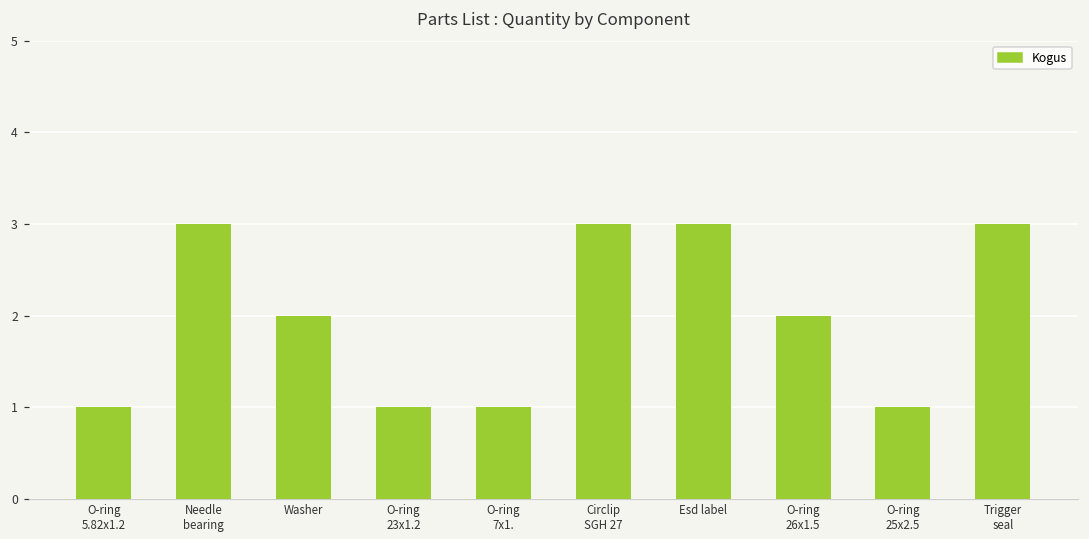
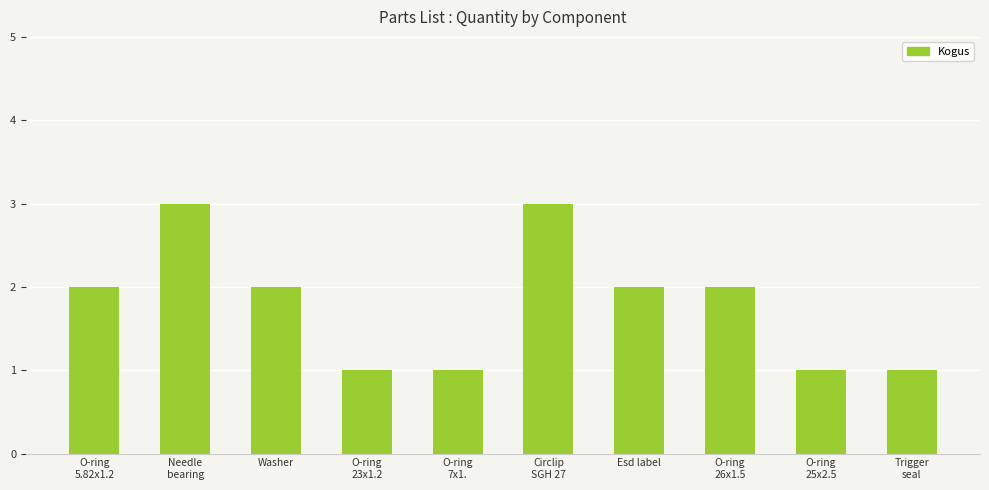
  {
-   "O-ring 5.82x1.2": 1,
+   "O-ring 5.82x1.2": 2,
    "Needle bearing": 3,
    "Washer": 2,
    "O-ring 23x1.2": 1,
    "O-ring 7x1.": 1,
    "Circlip SGH 27": 3,
-   "Esd label": 3,
+   "Esd label": 2,
    "O-ring 26x1.5": 2,
    "O-ring 25x2.5": 1,
-   "Trigger seal": 3
+   "Trigger seal": 1
  }
